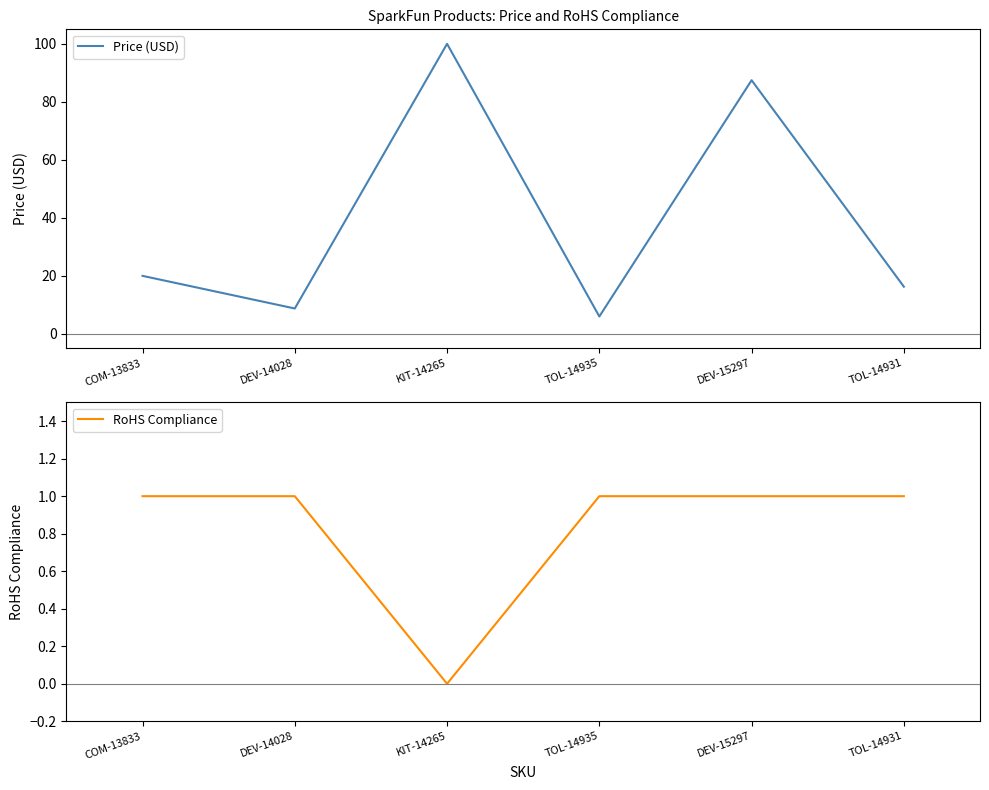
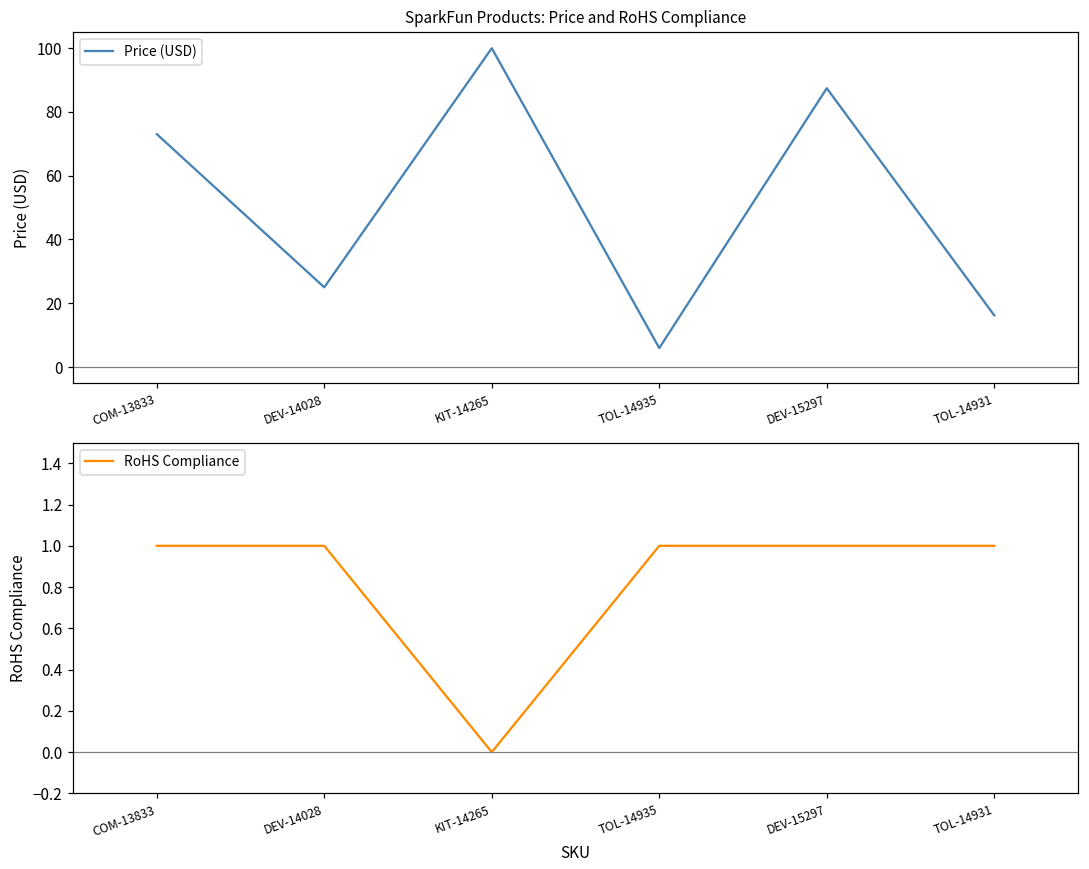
  {
    "SparkFun Products: Price and RoHS Compliance": {
-     "COM-13833": 20,
-     "DEV-14028": 9,
+     "COM-13833": 73,
+     "DEV-14028": 25,
      "KIT-14265": 100,
      "TOL-14935": 6,
      "DEV-15297": 87,
      "TOL-14931": 16
    }
  }
